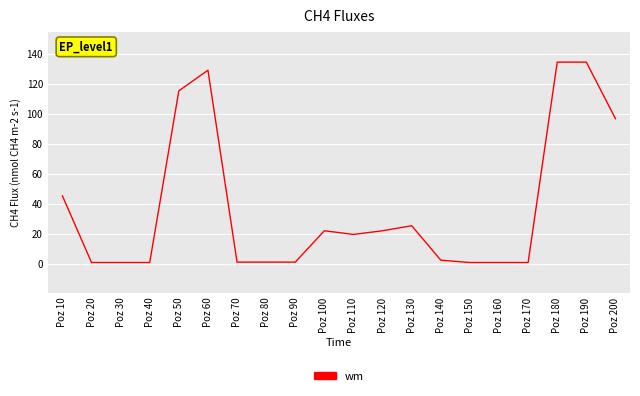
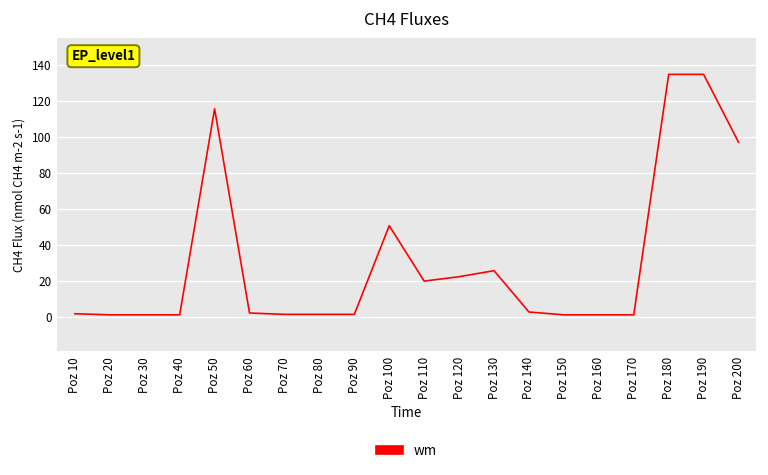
  {
-   "Poz 10": 46,
+   "Poz 10": 2,
    "Poz 20": 1,
    "Poz 30": 1,
    "Poz 40": 1,
    "Poz 50": 116,
-   "Poz 60": 129,
+   "Poz 60": 2,
    "Poz 70": 1,
    "Poz 80": 1,
    "Poz 90": 1,
-   "Poz 100": 22,
+   "Poz 100": 51,
    "Poz 110": 20,
    "Poz 120": 22,
    "Poz 130": 26,
    "Poz 140": 3,
    "Poz 150": 1,
    "Poz 160": 1,
    "Poz 170": 1,
    "Poz 180": 135,
    "Poz 190": 135,
    "Poz 200": 97
  }
